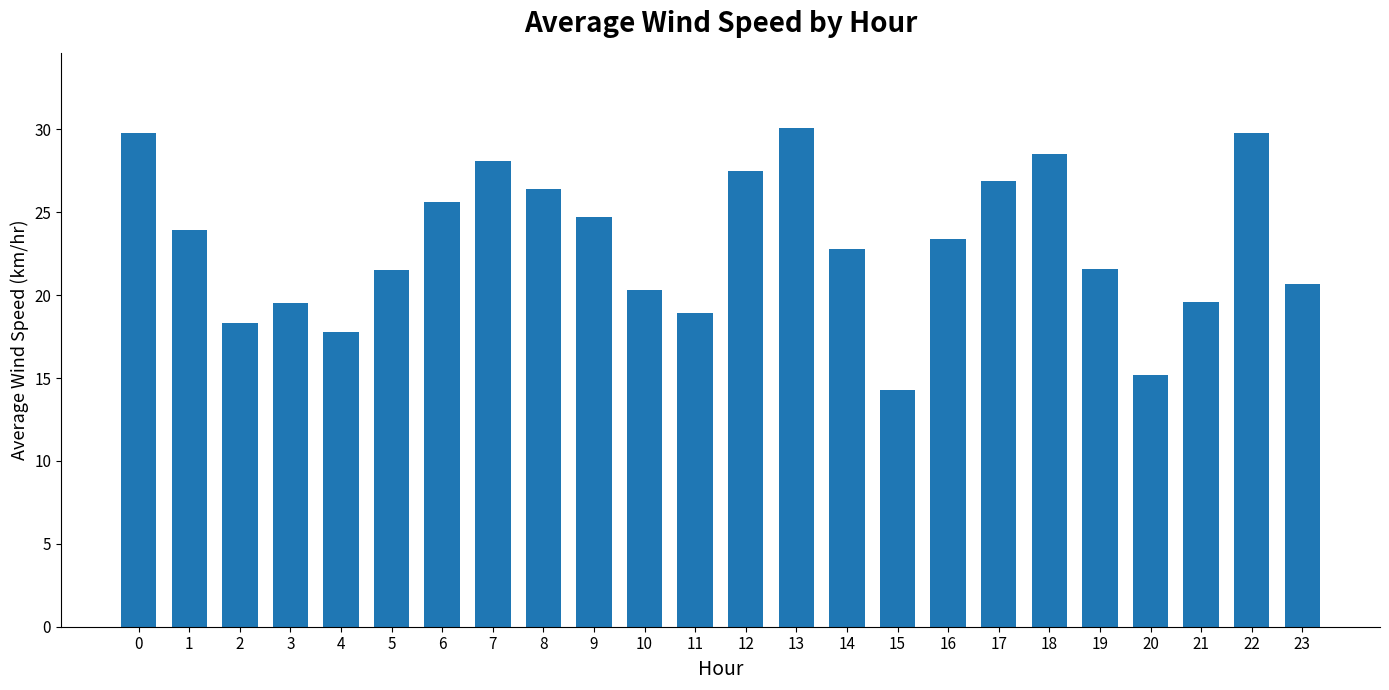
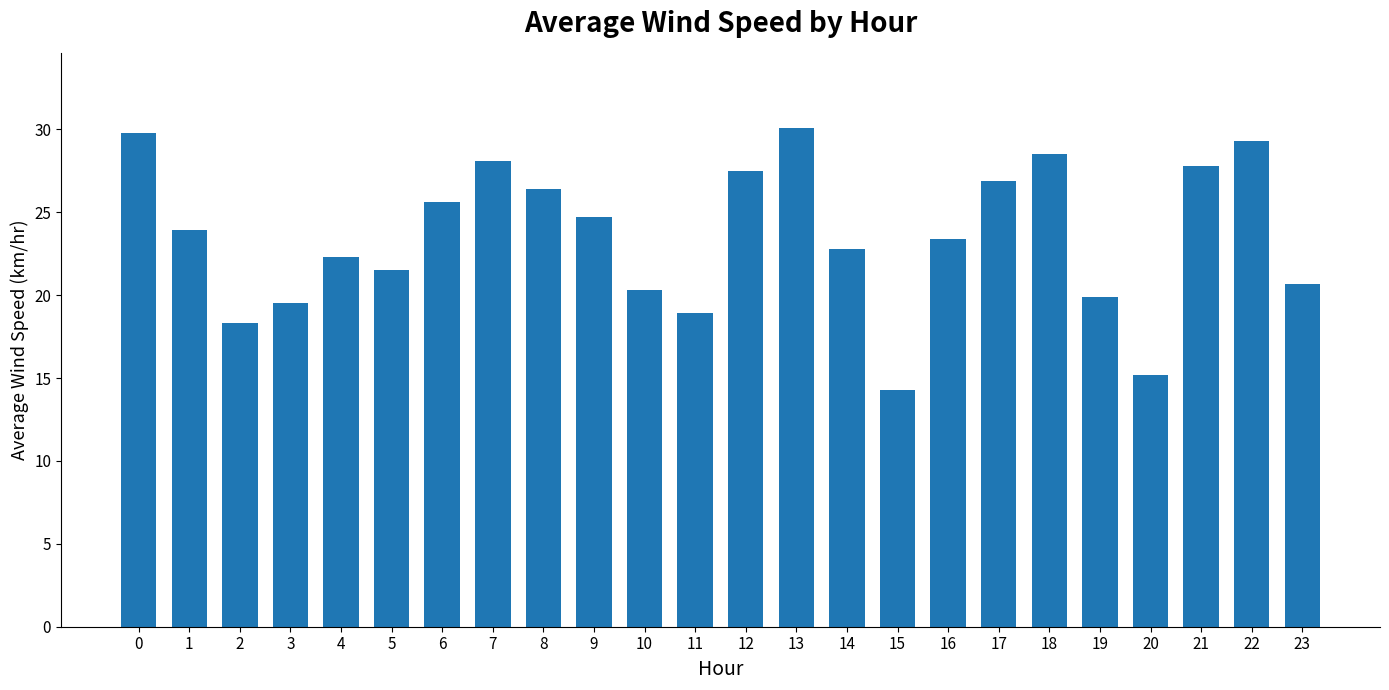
  {
    "0": 29.8,
    "1": 23.9,
    "2": 18.3,
    "3": 19.5,
-   "4": 17.8,
+   "4": 22.3,
    "5": 21.5,
    "6": 25.6,
    "7": 28.1,
    "8": 26.4,
    "9": 24.7,
    "10": 20.3,
    "11": 18.9,
    "12": 27.5,
    "13": 30.1,
    "14": 22.8,
    "15": 14.3,
    "16": 23.4,
    "17": 26.9,
    "18": 28.5,
-   "19": 21.6,
+   "19": 19.9,
    "20": 15.2,
-   "21": 19.6,
-   "22": 29.8,
+   "21": 27.8,
+   "22": 29.3,
    "23": 20.7
  }
